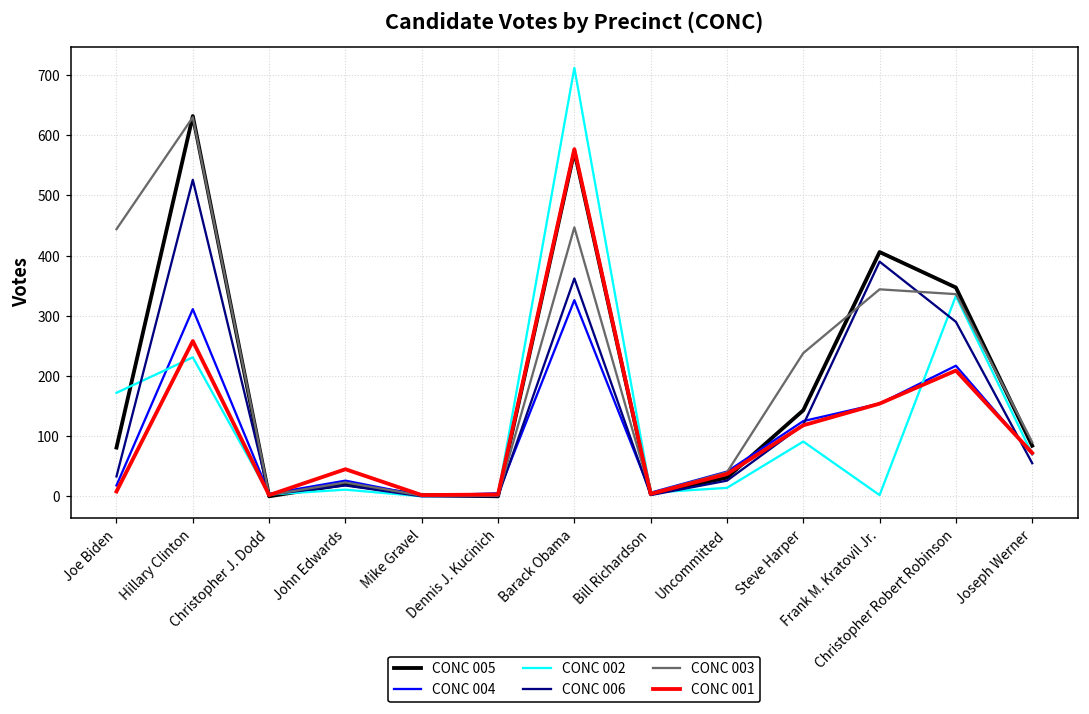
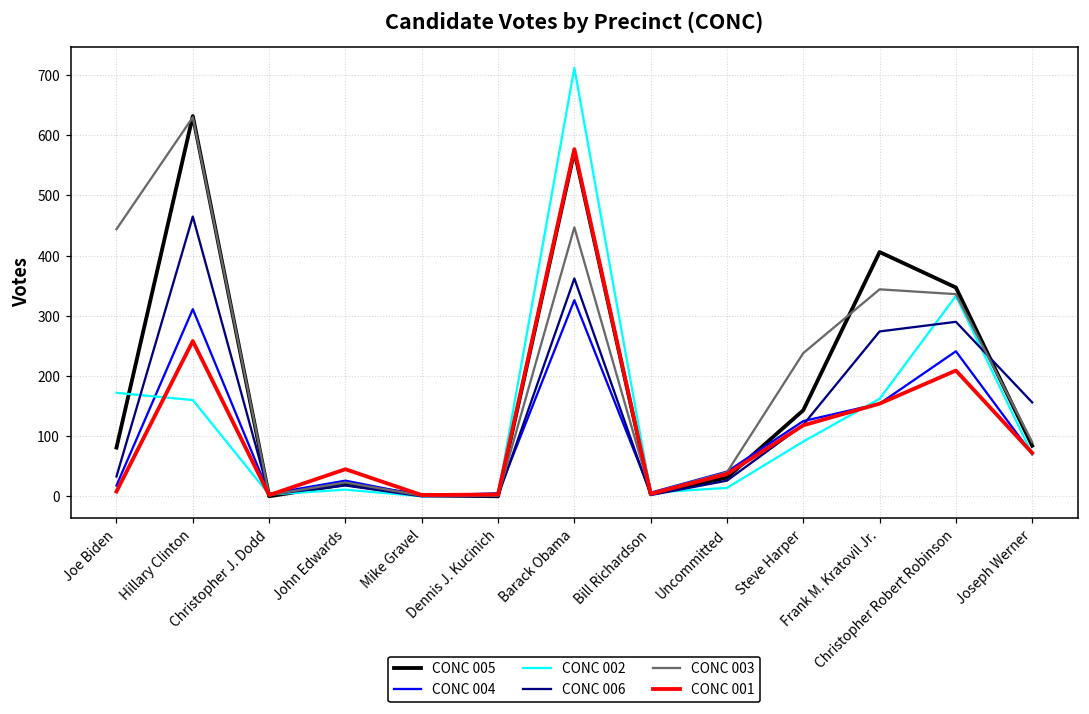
  {
    "CONC 005": {
      "Joe Biden": 80,
      "Uncommitted": 30,
      "Steve Harper": 140,
      "Frank M. Kratovil Jr.": 410,
      "Christopher Robert Robinson": 350,
      "Joseph Werner": 80
    },
    "CONC 004": {
      "Joe Biden": 20,
      "Hillary Clinton": 310,
      "Barack Obama": 330,
      "Steve Harper": 130,
-     "Christopher Robert Robinson": 220
+     "Christopher Robert Robinson": 240
    },
    "CONC 002": {
      "Joe Biden": 170,
-     "Hillary Clinton": 230,
+     "Hillary Clinton": 160,
      "John Edwards": 10,
      "Barack Obama": 710,
      "Uncommitted": 10,
      "Steve Harper": 90,
-     "Frank M. Kratovil Jr.": 0
+     "Frank M. Kratovil Jr.": 160
    },
    "CONC 006": {
      "Joe Biden": 30,
-     "Hillary Clinton": 530,
+     "Hillary Clinton": 470,
      "Barack Obama": 360,
      "Uncommitted": 30,
-     "Frank M. Kratovil Jr.": 390,
+     "Frank M. Kratovil Jr.": 270,
      "Christopher Robert Robinson": 290,
-     "Joseph Werner": 60
+     "Joseph Werner": 160
    },
    "CONC 003": {
      "Joe Biden": 440,
      "Barack Obama": 450,
      "Steve Harper": 240,
      "Frank M. Kratovil Jr.": 340,
      "Joseph Werner": 90
    },
    "CONC 001": {
      "Joe Biden": 10,
      "Hillary Clinton": 260,
      "John Edwards": 50,
      "Christopher Robert Robinson": 210
    }
  }
